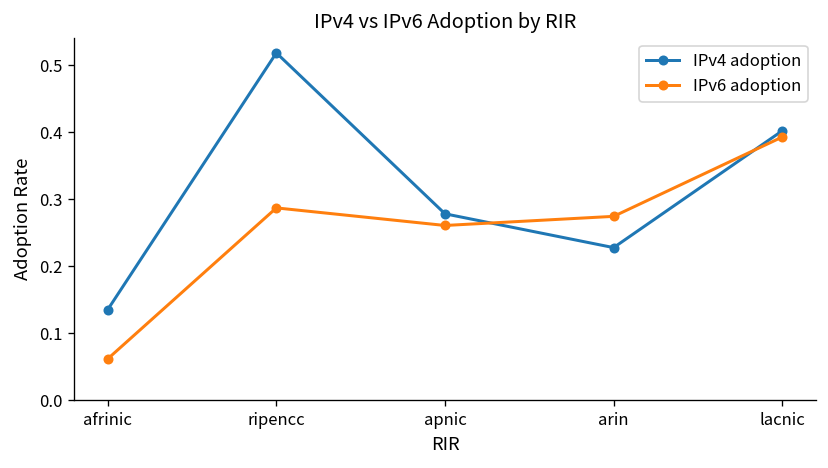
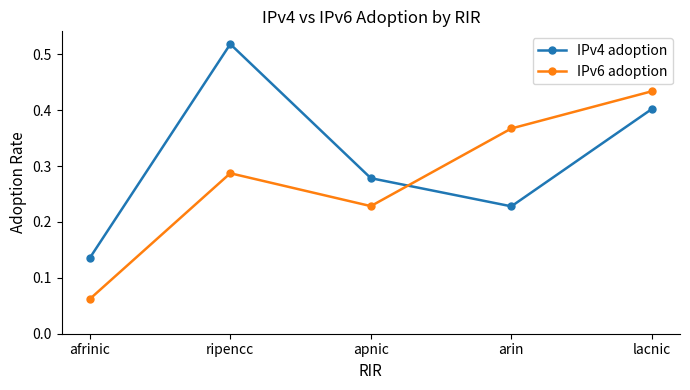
  {
    "IPv4 adoption": {
      "afrinic": 0.14,
      "ripencc": 0.52,
      "apnic": 0.28,
      "arin": 0.23,
      "lacnic": 0.40
    },
    "IPv6 adoption": {
      "afrinic": 0.06,
      "ripencc": 0.29,
-     "apnic": 0.26,
-     "arin": 0.27,
-     "lacnic": 0.39
+     "apnic": 0.23,
+     "arin": 0.37,
+     "lacnic": 0.43
    }
  }
